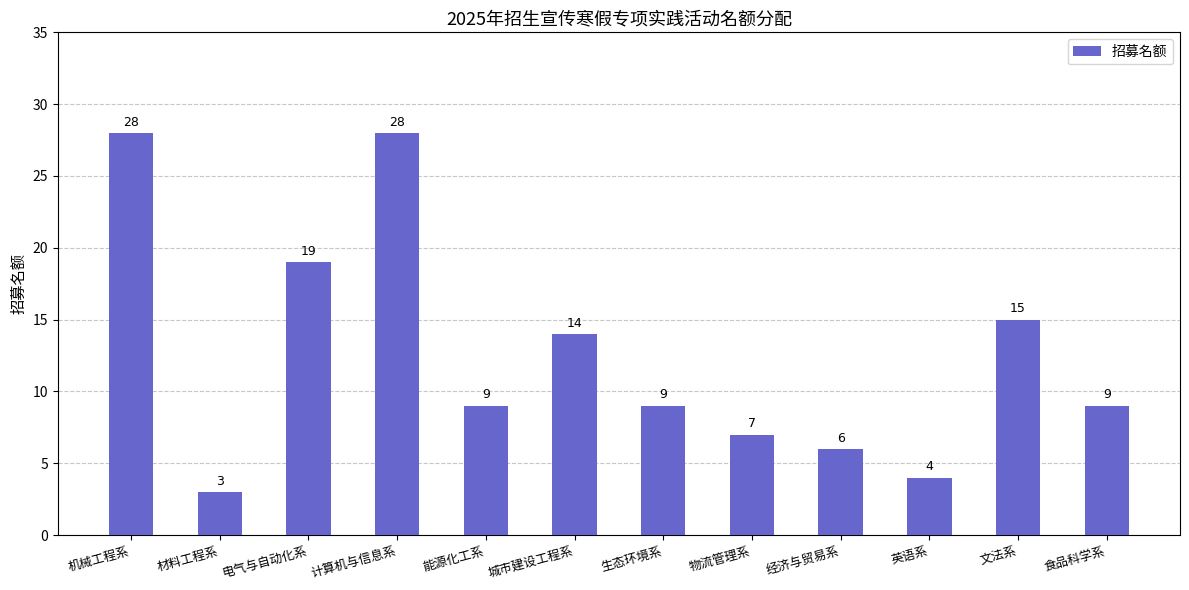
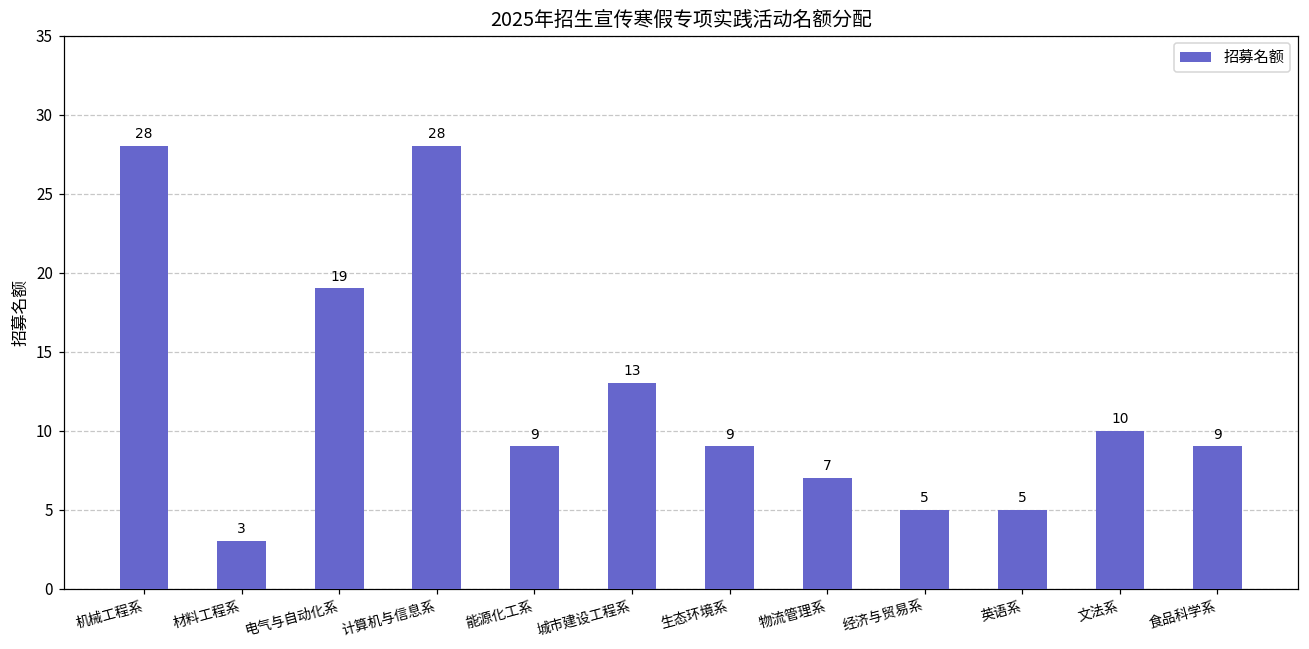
  {
    "机械工程系": 28,
    "材料工程系": 3,
    "电气与自动化系": 19,
    "计算机与信息系": 28,
    "能源化工系": 9,
-   "城市建设工程系": 14,
+   "城市建设工程系": 13,
    "生态环境系": 9,
    "物流管理系": 7,
-   "经济与贸易系": 6,
-   "英语系": 4,
-   "文法系": 15,
+   "经济与贸易系": 5,
+   "英语系": 5,
+   "文法系": 10,
    "食品科学系": 9
  }
